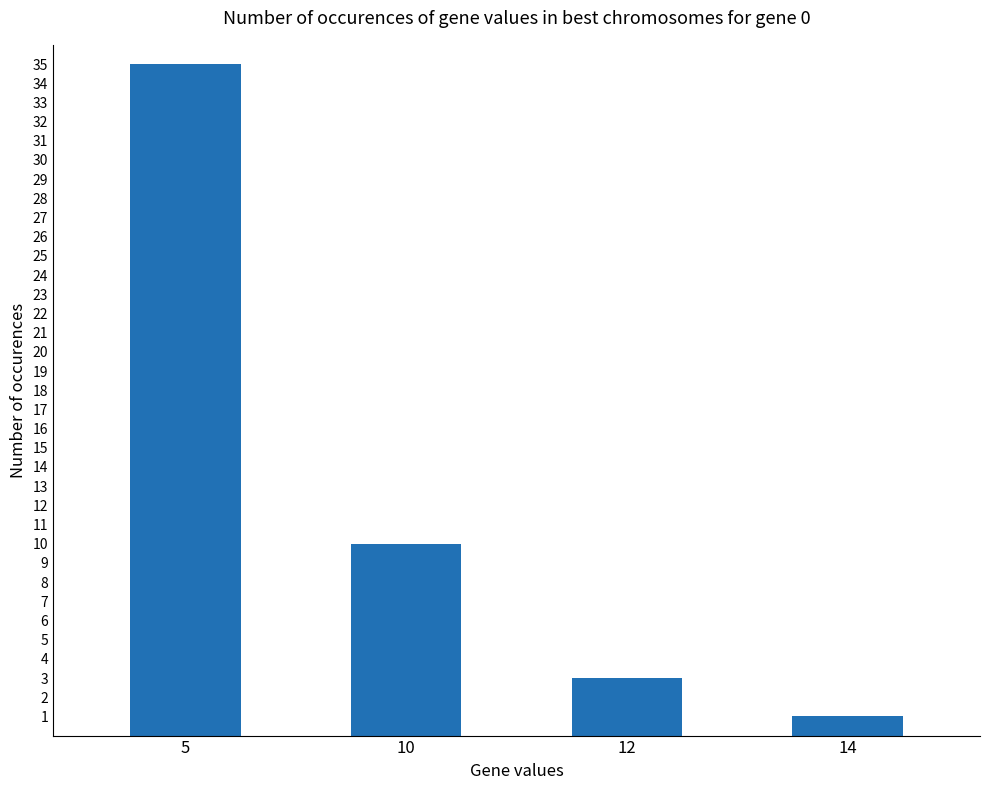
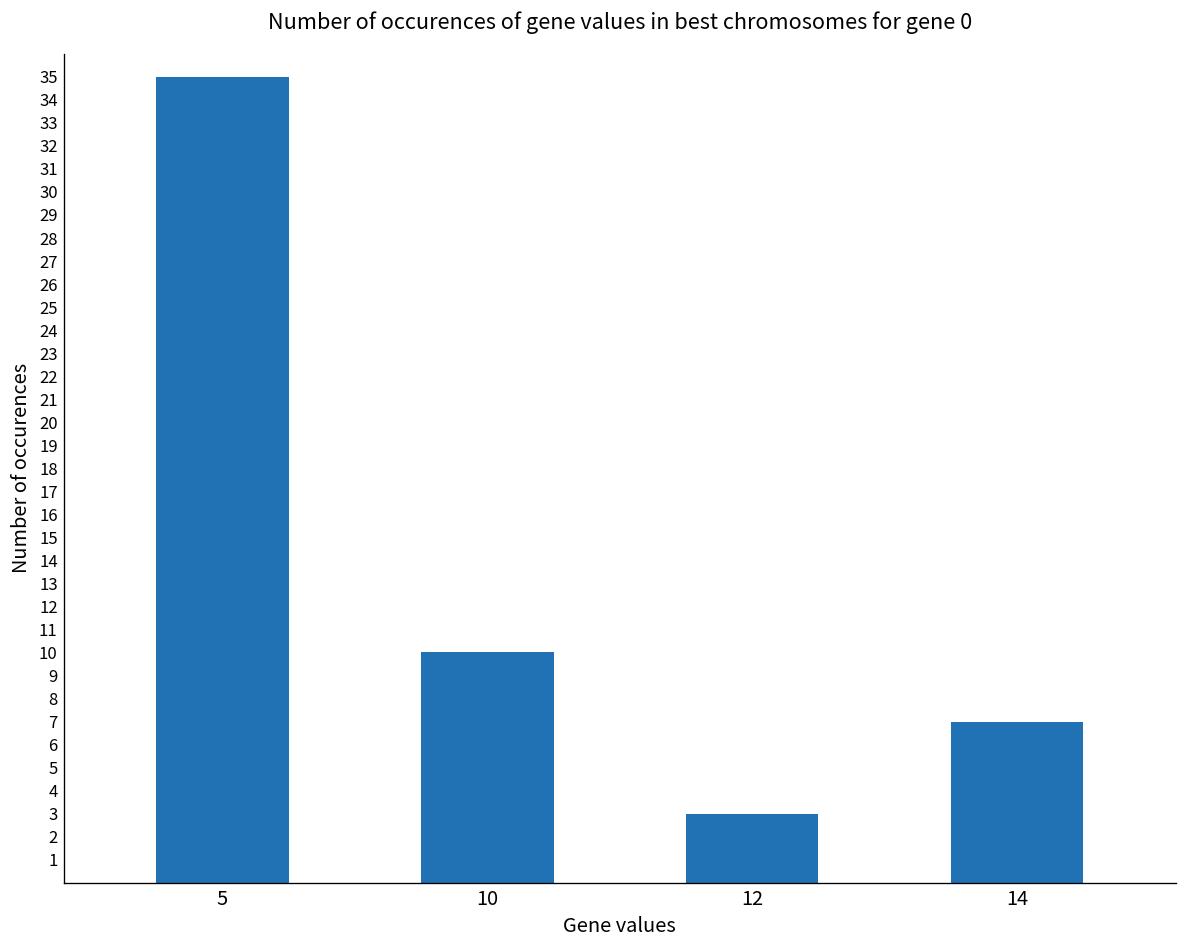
  {
    "5": 35,
    "10": 10,
    "12": 3,
-   "14": 1
+   "14": 7
  }
